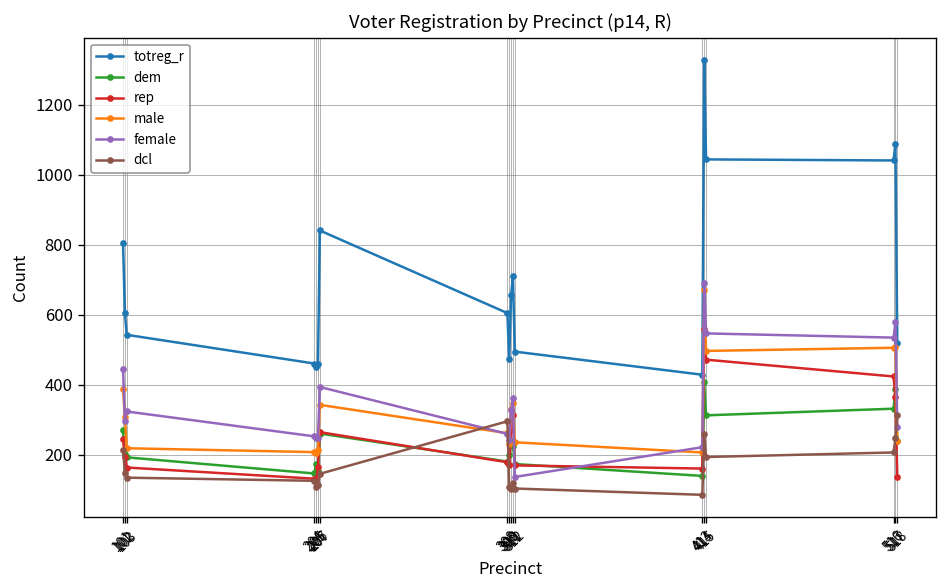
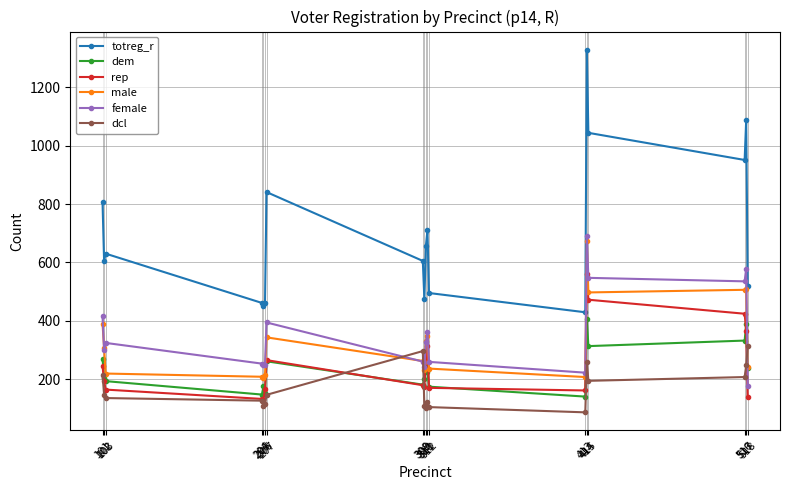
  {
    "totreg_r": {
      "101": 810,
      "102": 610,
-     "103": 540,
+     "103": 630,
      "204": 460,
      "205": 450,
      "206": 460,
      "207": 840,
      "308": 610,
      "309": 470,
      "310": 660,
      "311": 710,
      "312": 500,
      "413": 430,
      "414": 1330,
      "415": 1040,
-     "516": 1040,
+     "516": 950,
      "517": 1090,
      "518": 520
    },
    "dem": {
      "101": 270,
      "204": 150,
      "205": 180,
      "309": 200,
      "311": 230,
      "413": 140,
      "414": 410,
      "415": 310,
      "516": 330,
      "517": 390
    },
    "rep": {
      "101": 240,
      "103": 160,
      "206": 170,
      "309": 170,
      "310": 280,
      "311": 310,
      "413": 160,
      "414": 560,
      "415": 470,
      "516": 420,
      "517": 360,
      "518": 140
    },
    "male": {
      "101": 390,
      "102": 310,
      "103": 220,
      "204": 210,
      "205": 210,
      "206": 210,
      "207": 340,
      "309": 230,
      "311": 350,
      "312": 240,
      "413": 210,
      "414": 670,
      "415": 500,
      "516": 510,
      "517": 510
    },
    "female": {
-     "101": 450,
+     "101": 420,
      "102": 300,
      "103": 320,
      "204": 250,
      "205": 250,
      "206": 250,
      "207": 390,
      "311": 360,
-     "312": 140,
+     "312": 260,
      "413": 220,
      "414": 690,
      "415": 550,
      "516": 540,
      "517": 580,
-     "518": 280
+     "518": 180
    },
    "dcl": {
      "101": 220,
      "102": 150,
      "103": 140,
      "205": 110,
      "206": 110,
      "308": 300,
      "309": 110,
      "310": 100,
      "311": 120,
      "312": 100,
      "413": 90,
      "414": 260,
      "415": 190,
      "516": 210,
      "518": 310
    }
  }
